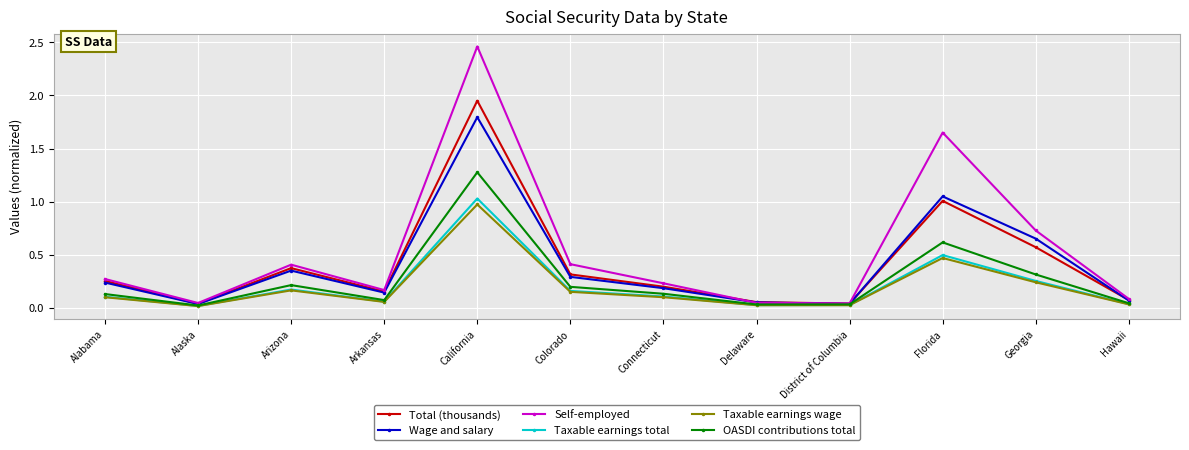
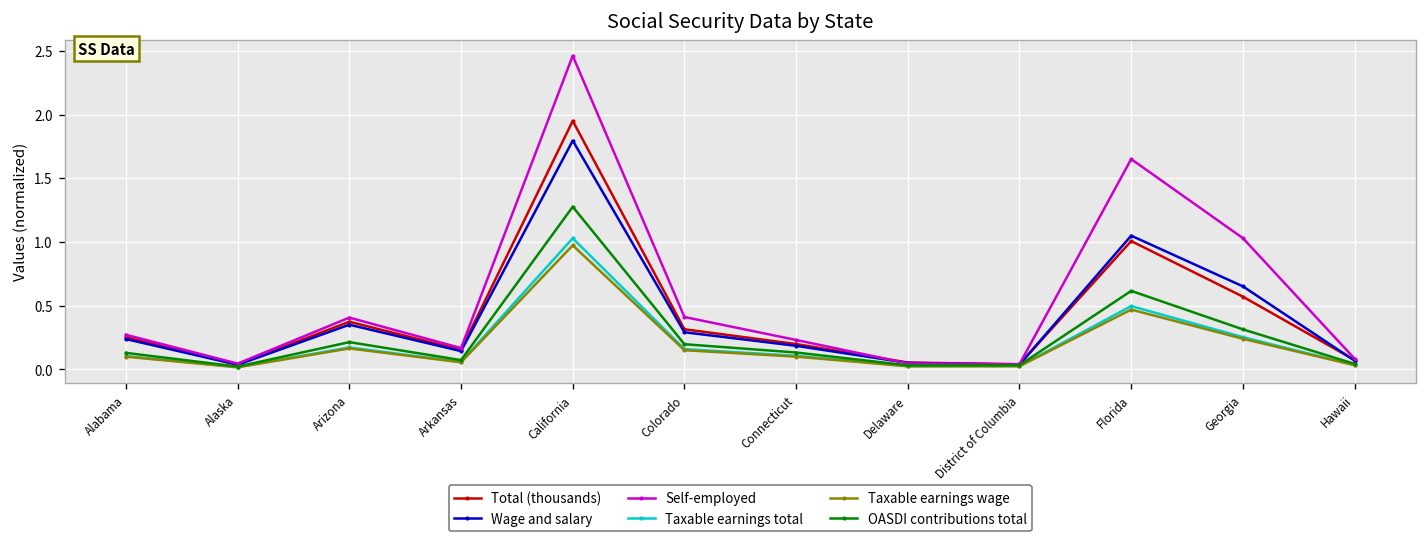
  {
    "Total (thousands)": {
      "California": 1.95,
      "Florida": 1.01,
      "Georgia": 0.57
    },
    "Wage and salary": {
      "California": 1.80,
      "Florida": 1.05,
      "Georgia": 0.65
    },
    "Self-employed": {
      "Arizona": 0.41,
      "California": 2.46,
      "Colorado": 0.41,
      "Connecticut": 0.23,
      "Florida": 1.65,
-     "Georgia": 0.73
+     "Georgia": 1.03
    },
    "Taxable earnings total": {
      "California": 1.03,
      "Florida": 0.50
    },
    "Taxable earnings wage": {
      "California": 0.97,
      "Florida": 0.47
    },
    "OASDI contributions total": {
      "Alabama": 0.13,
      "Arizona": 0.21,
      "California": 1.28,
      "Colorado": 0.20,
      "Connecticut": 0.13,
      "Florida": 0.62,
      "Georgia": 0.31
    }
  }
